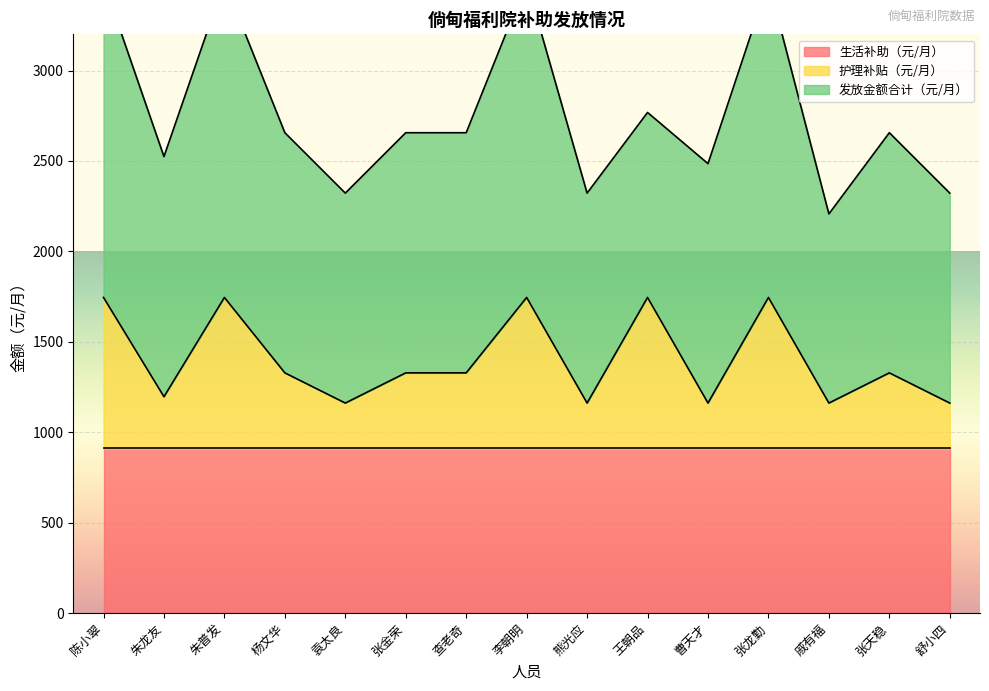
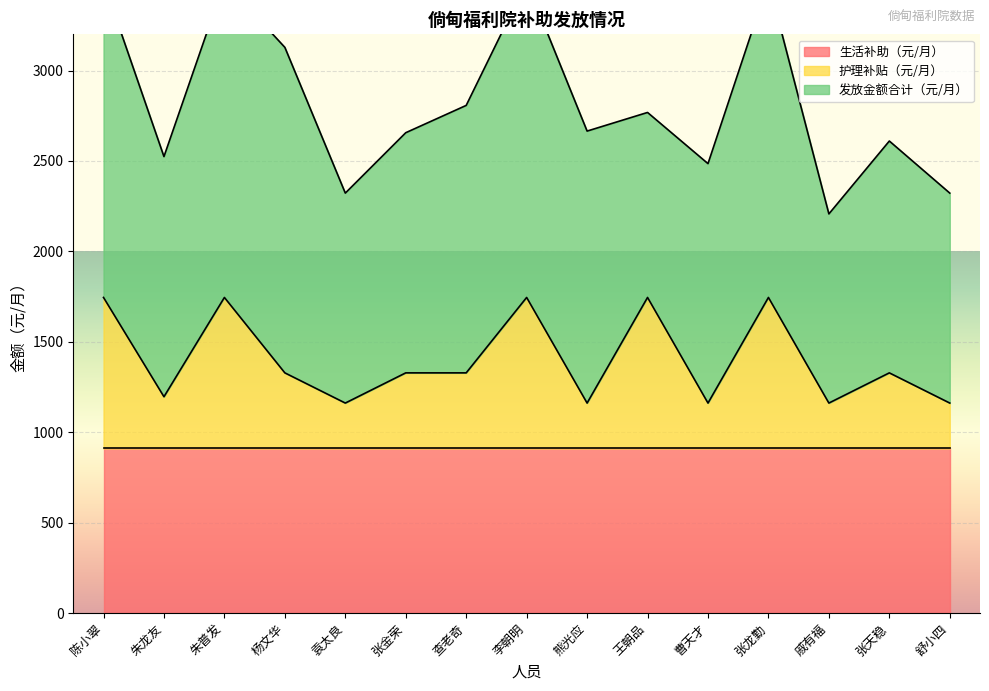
  {
    "生活补助（元/月）": {
      "陈小翠": 910,
      "朱龙友": 910,
      "朱普发": 910,
      "杨文华": 910,
      "袁太良": 910,
      "张金荣": 910,
      "查老奇": 910,
      "李朝明": 910,
      "熊光应": 910,
      "王朝品": 910,
      "曹天才": 910,
      "张龙勤": 910,
      "戚有福": 910,
      "张天稳": 910,
      "舒小四": 910
    },
    "护理补贴（元/月）": {
      "陈小翠": 840,
      "朱龙友": 290,
      "朱普发": 840,
      "杨文华": 420,
      "袁太良": 250,
      "张金荣": 420,
      "查老奇": 420,
      "李朝明": 840,
      "熊光应": 250,
      "王朝品": 840,
      "曹天才": 250,
      "张龙勤": 840,
      "戚有福": 250,
      "张天稳": 420,
      "舒小四": 250
    },
    "发放金额合计（元/月）": {
      "朱龙友": 1330,
-     "杨文华": 1330,
+     "杨文华": 1800,
      "袁太良": 1160,
      "张金荣": 1330,
-     "查老奇": 1330,
-     "熊光应": 1160,
+     "查老奇": 1480,
+     "熊光应": 1500,
      "王朝品": 1020,
      "曹天才": 1320,
      "戚有福": 1050,
-     "张天稳": 1330,
+     "张天稳": 1280,
      "舒小四": 1160
    }
  }
